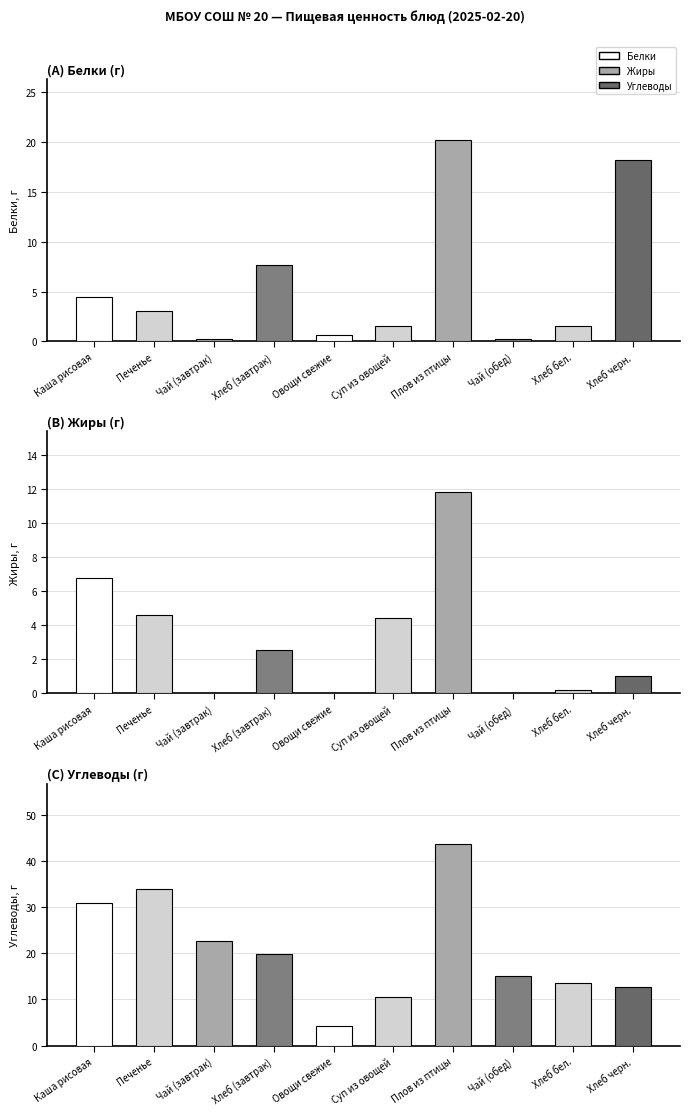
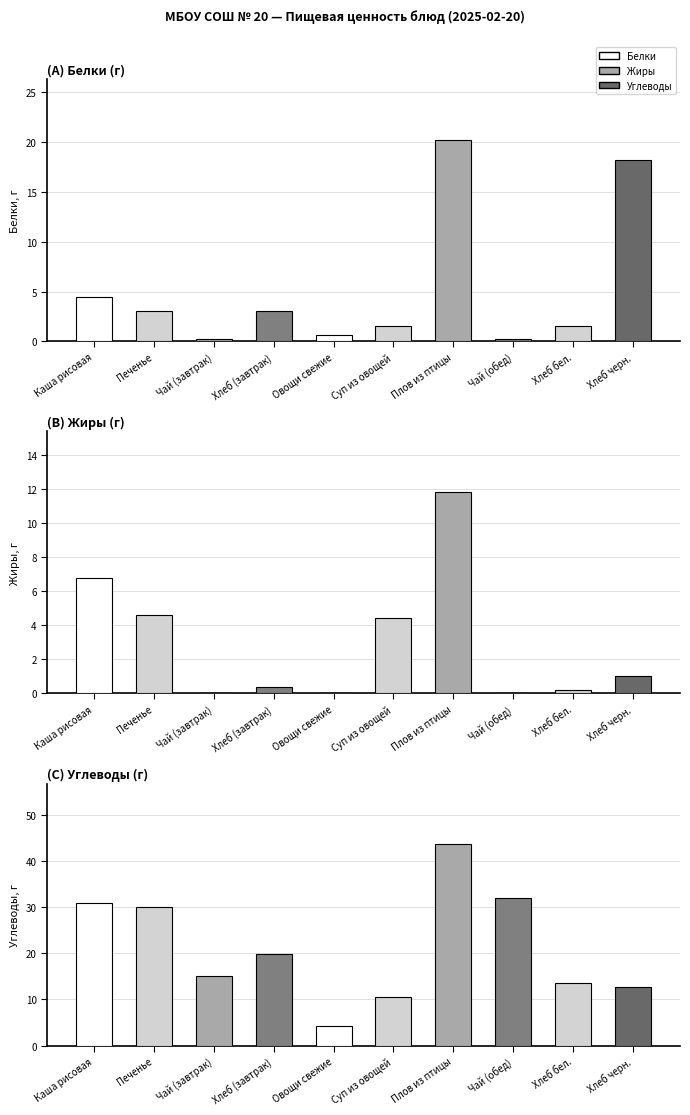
  {
    "(A) Белки (г)": {
      "Каша рисовая": 4,
      "Печенье": 3,
-     "Хлеб (завтрак)": 8,
+     "Хлеб (завтрак)": 3,
      "Овощи свежие": 1,
      "Суп из овощей": 2,
      "Плов из птицы": 20,
      "Хлеб бел.": 2,
      "Хлеб черн.": 18
    },
    "(B) Жиры (г)": {
      "Каша рисовая": 6.8,
      "Печенье": 4.6,
      "Чай (завтрак)": 0.0,
-     "Хлеб (завтрак)": 2.5,
+     "Хлеб (завтрак)": 0.4,
      "Овощи свежие": 0.0,
      "Суп из овощей": 4.4,
      "Плов из птицы": 11.8,
      "Чай (обед)": 0.0,
      "Хлеб бел.": 0.2,
      "Хлеб черн.": 1.0
    },
    "(C) Углеводы (г)": {
      "Каша рисовая": 31,
-     "Печенье": 34,
-     "Чай (завтрак)": 23,
+     "Печенье": 30,
+     "Чай (завтрак)": 15,
      "Хлеб (завтрак)": 20,
      "Овощи свежие": 4,
      "Суп из овощей": 10,
      "Плов из птицы": 44,
-     "Чай (обед)": 15,
+     "Чай (обед)": 32,
      "Хлеб бел.": 14,
      "Хлеб черн.": 13
    }
  }
